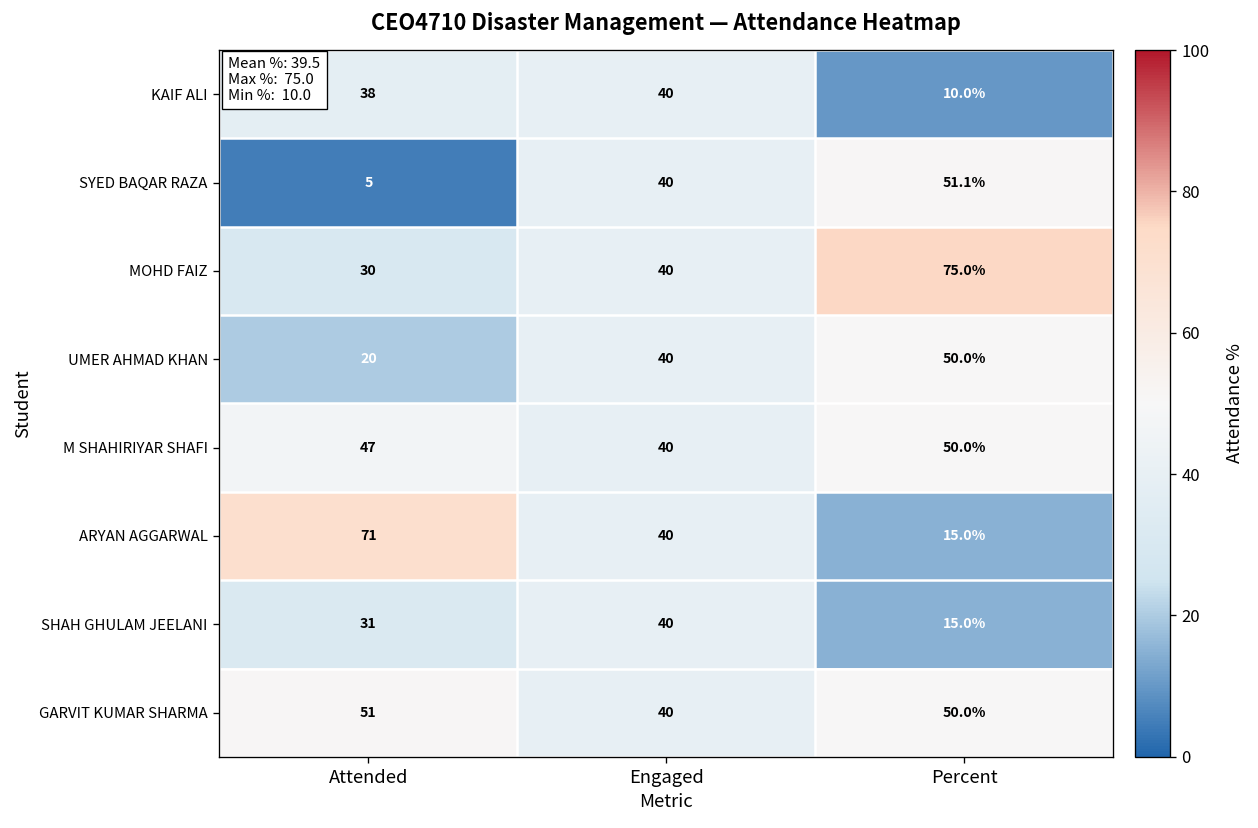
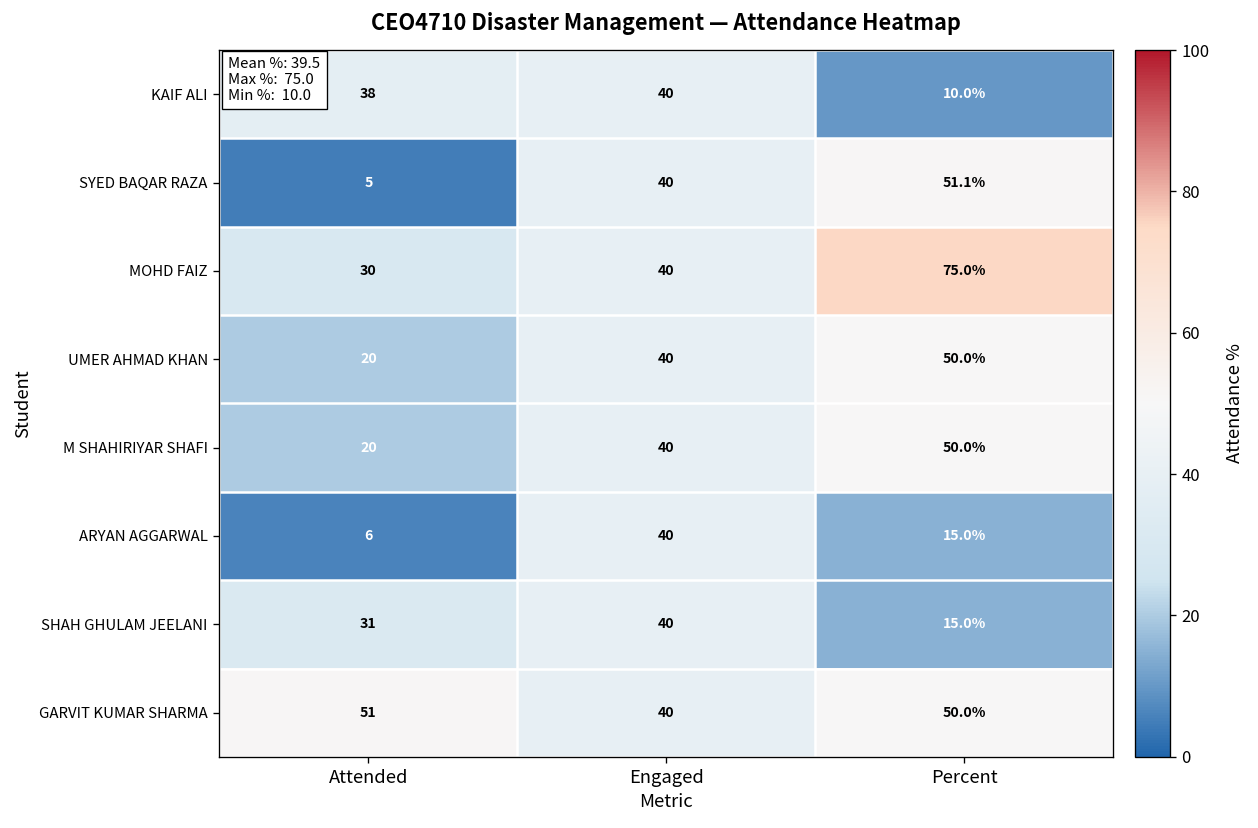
  {
    "KAIF ALI": {
      "Attended": "38",
      "Engaged": "40",
      "Percent": "10.0%"
    },
    "SYED BAQAR RAZA": {
      "Attended": "5",
      "Engaged": "40",
      "Percent": "51.1%"
    },
    "MOHD FAIZ": {
      "Attended": "30",
      "Engaged": "40",
      "Percent": "75.0%"
    },
    "UMER AHMAD KHAN": {
      "Attended": "20",
      "Engaged": "40",
      "Percent": "50.0%"
    },
    "M SHAHIRIYAR SHAFI": {
-     "Attended": "47",
+     "Attended": "20",
      "Engaged": "40",
      "Percent": "50.0%"
    },
    "ARYAN AGGARWAL": {
-     "Attended": "71",
+     "Attended": "6",
      "Engaged": "40",
      "Percent": "15.0%"
    },
    "SHAH GHULAM JEELANI": {
      "Attended": "31",
      "Engaged": "40",
      "Percent": "15.0%"
    },
    "GARVIT KUMAR SHARMA": {
      "Attended": "51",
      "Engaged": "40",
      "Percent": "50.0%"
    }
  }
